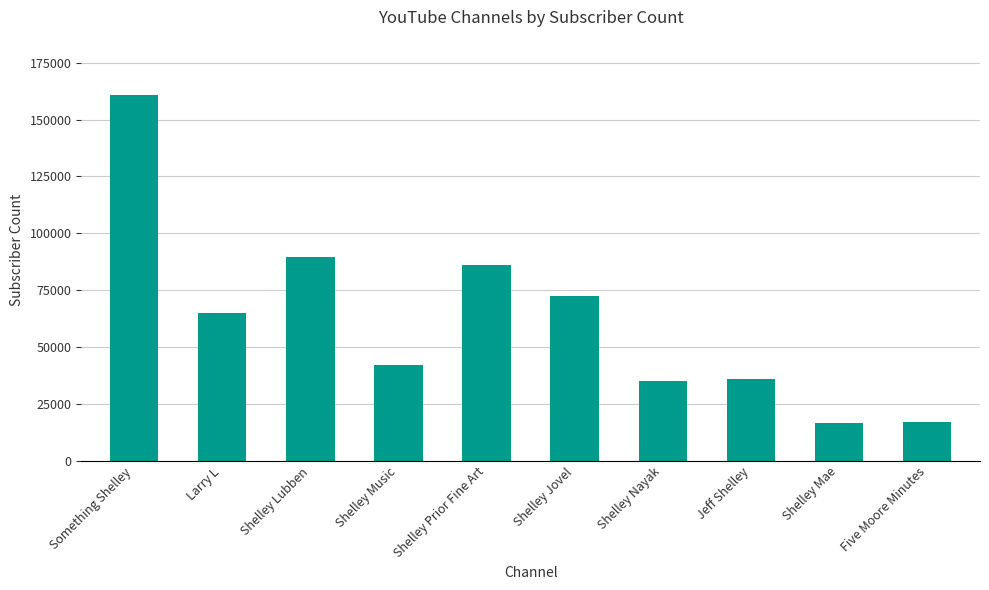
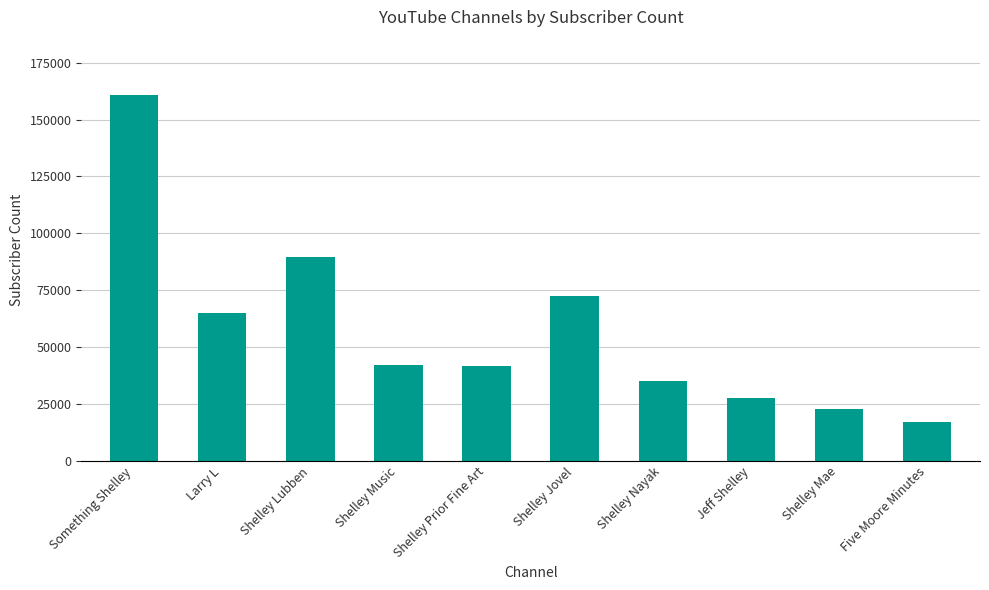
  {
    "Something Shelley": 161000,
    "Larry L": 65000,
    "Shelley Lubben": 90000,
    "Shelley Music": 42000,
-   "Shelley Prior Fine Art": 86000,
+   "Shelley Prior Fine Art": 42000,
    "Shelley Jovel": 72000,
    "Shelley Nayak": 35000,
-   "Jeff Shelley": 36000,
-   "Shelley Mae": 17000,
+   "Jeff Shelley": 28000,
+   "Shelley Mae": 23000,
    "Five Moore Minutes": 17000
  }
